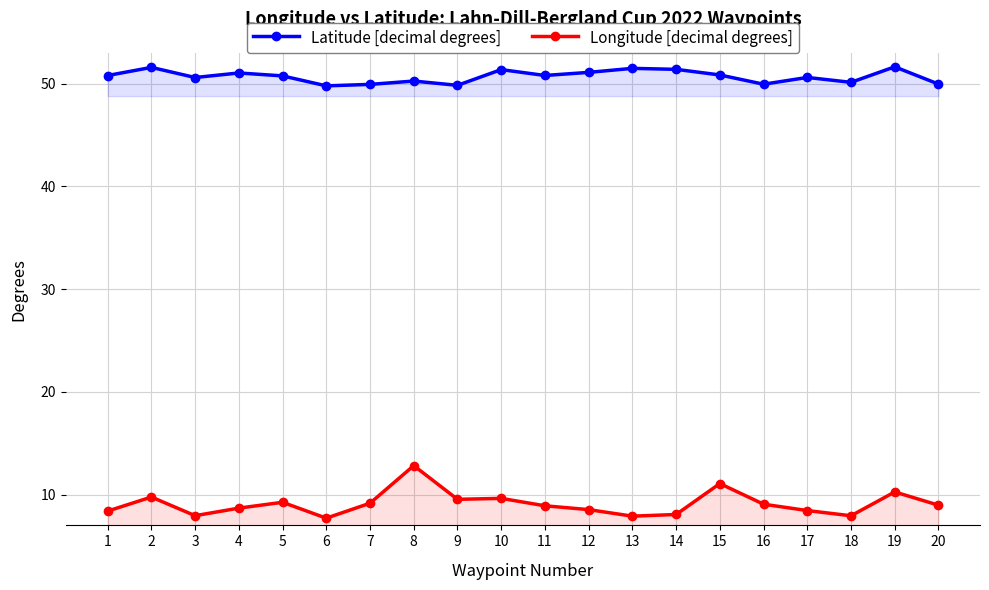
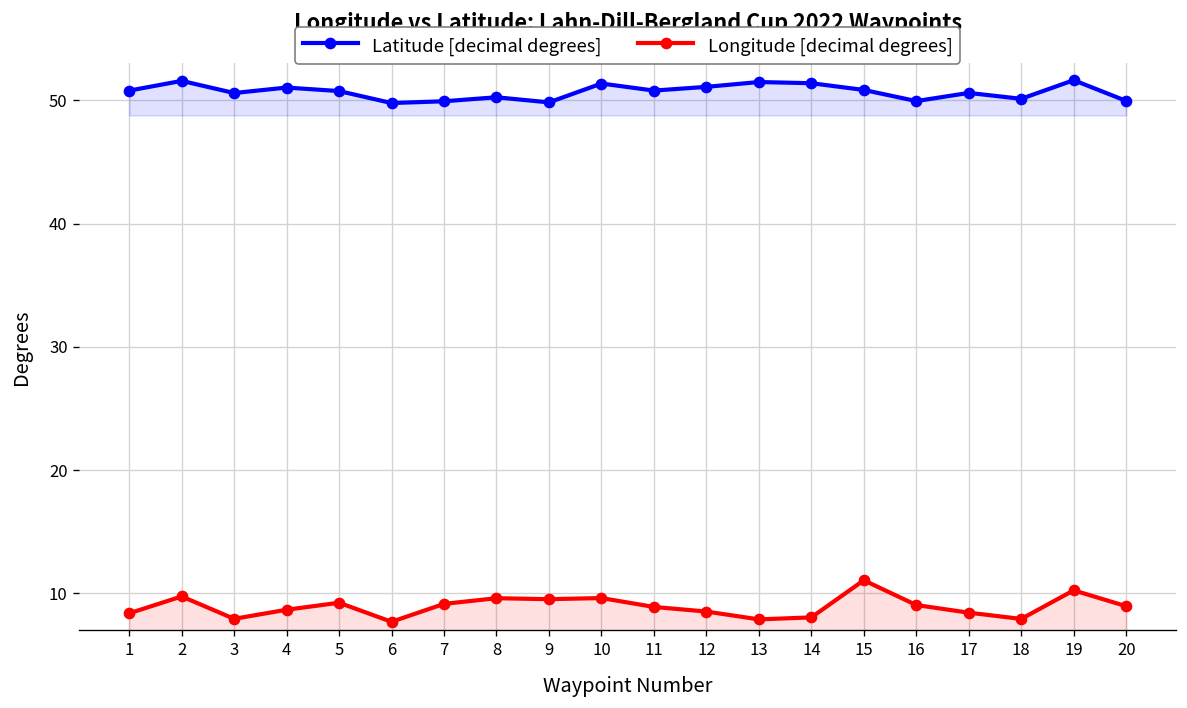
  {
    "Latitude [decimal degrees]": {
      "1": 50.8,
      "2": 51.6,
      "3": 50.6,
      "4": 51.0,
      "5": 50.8,
      "6": 49.8,
      "7": 49.9,
      "8": 50.2,
      "9": 49.8,
      "10": 51.4,
      "11": 50.8,
      "12": 51.1,
      "13": 51.5,
      "14": 51.4,
      "15": 50.8,
      "16": 49.9,
      "17": 50.6,
      "18": 50.1,
      "19": 51.6,
      "20": 50.0
    },
    "Longitude [decimal degrees]": {
      "1": 8.4,
      "2": 9.8,
      "3": 7.9,
      "4": 8.7,
      "5": 9.2,
      "6": 7.7,
      "7": 9.2,
-     "8": 12.8,
+     "8": 9.6,
      "9": 9.5,
      "10": 9.6,
      "11": 8.9,
      "12": 8.5,
      "13": 7.9,
      "14": 8.1,
      "15": 11.1,
      "16": 9.1,
      "17": 8.4,
      "18": 7.9,
      "19": 10.3,
      "20": 9.0
    }
  }
